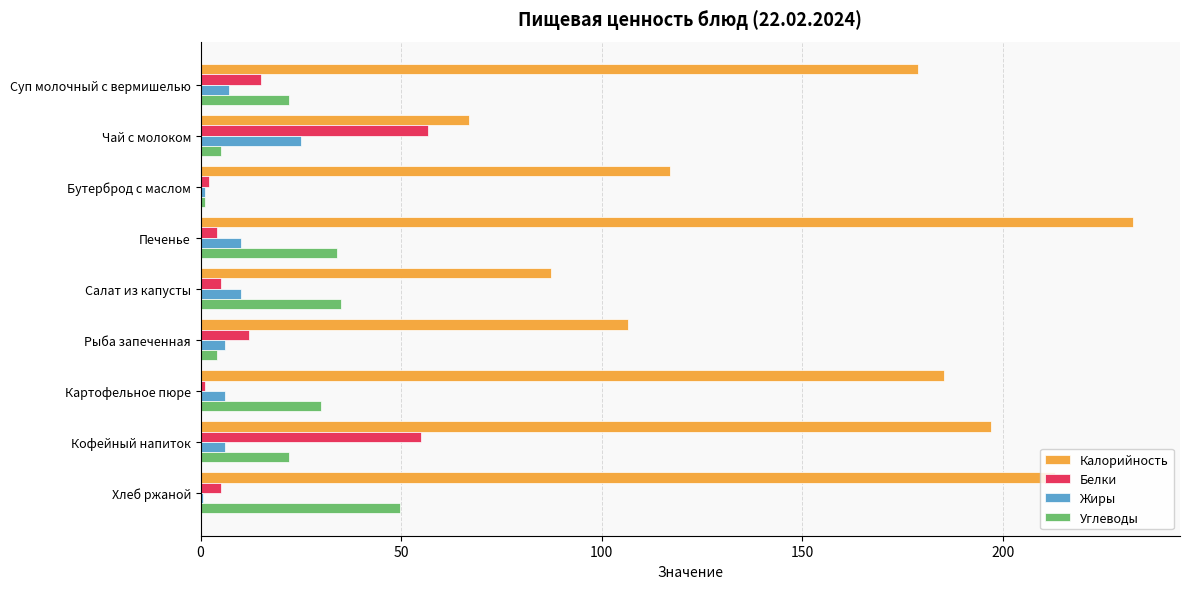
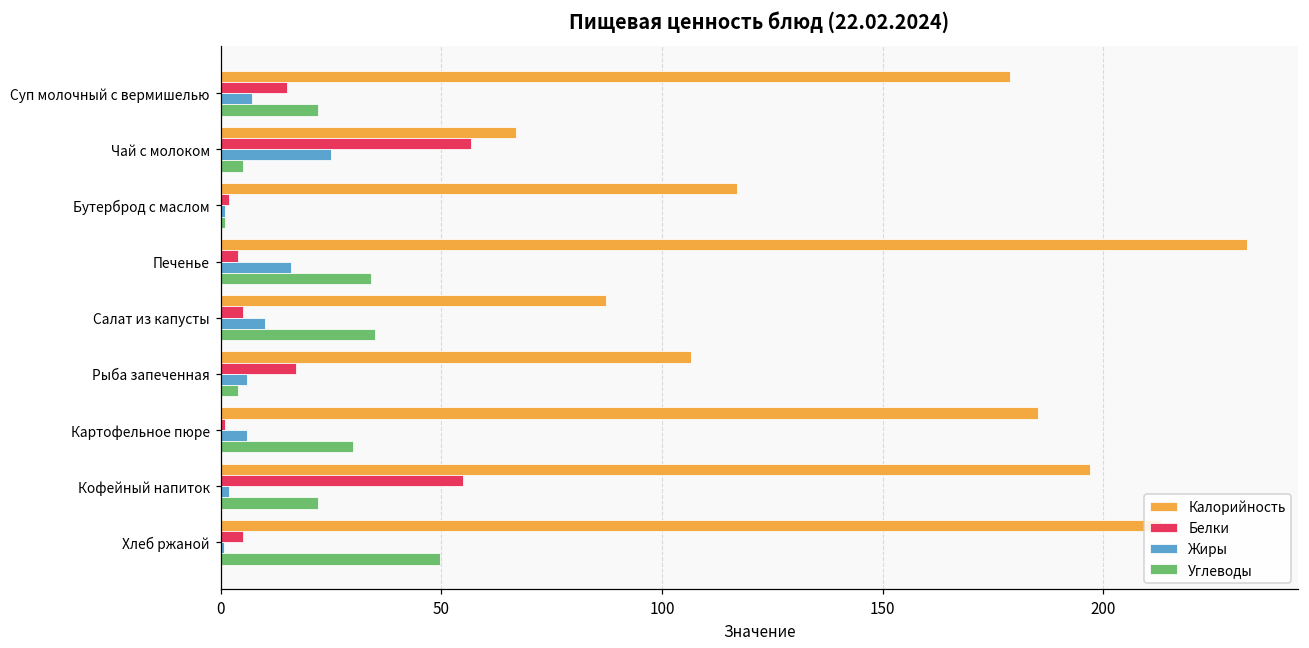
  {
    "Калорийность": {
      "Суп молочный с вермишелью": 179,
      "Чай с молоком": 67,
      "Бутерброд с маслом": 117,
      "Печенье": 233,
      "Салат из капусты": 87,
      "Рыба запеченная": 107,
      "Картофельное пюре": 185,
      "Кофейный напиток": 197
    },
    "Белки": {
      "Суп молочный с вермишелью": 15,
      "Чай с молоком": 57,
      "Бутерброд с маслом": 2,
      "Печенье": 4,
      "Салат из капусты": 5,
-     "Рыба запеченная": 12,
+     "Рыба запеченная": 17,
      "Картофельное пюре": 1,
      "Кофейный напиток": 55,
      "Хлеб ржаной": 5
    },
    "Жиры": {
      "Суп молочный с вермишелью": 7,
      "Чай с молоком": 25,
      "Бутерброд с маслом": 1,
-     "Печенье": 10,
+     "Печенье": 16,
      "Салат из капусты": 10,
      "Рыба запеченная": 6,
      "Картофельное пюре": 6,
-     "Кофейный напиток": 6,
+     "Кофейный напиток": 2,
      "Хлеб ржаной": 1
    },
    "Углеводы": {
      "Суп молочный с вермишелью": 22,
      "Чай с молоком": 5,
      "Бутерброд с маслом": 1,
      "Печенье": 34,
      "Салат из капусты": 35,
      "Рыба запеченная": 4,
      "Картофельное пюре": 30,
      "Кофейный напиток": 22,
      "Хлеб ржаной": 50
    }
  }
